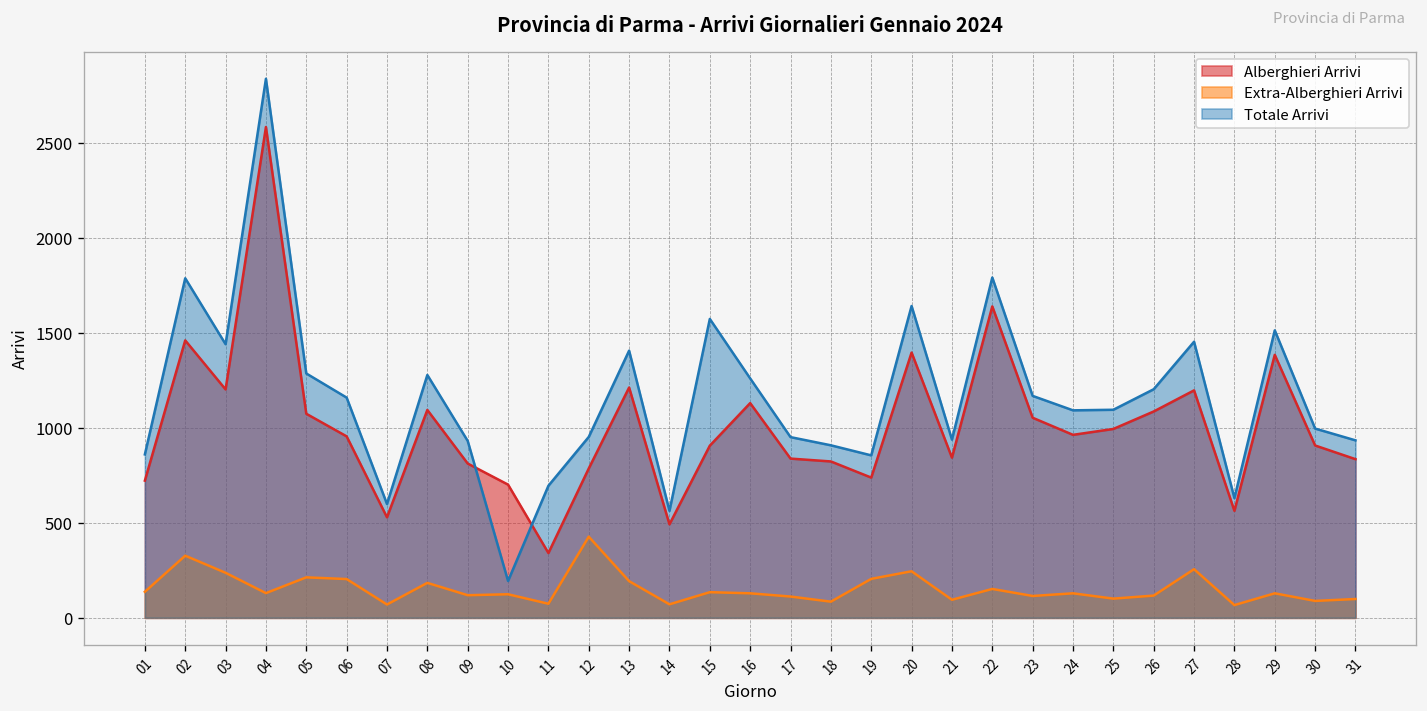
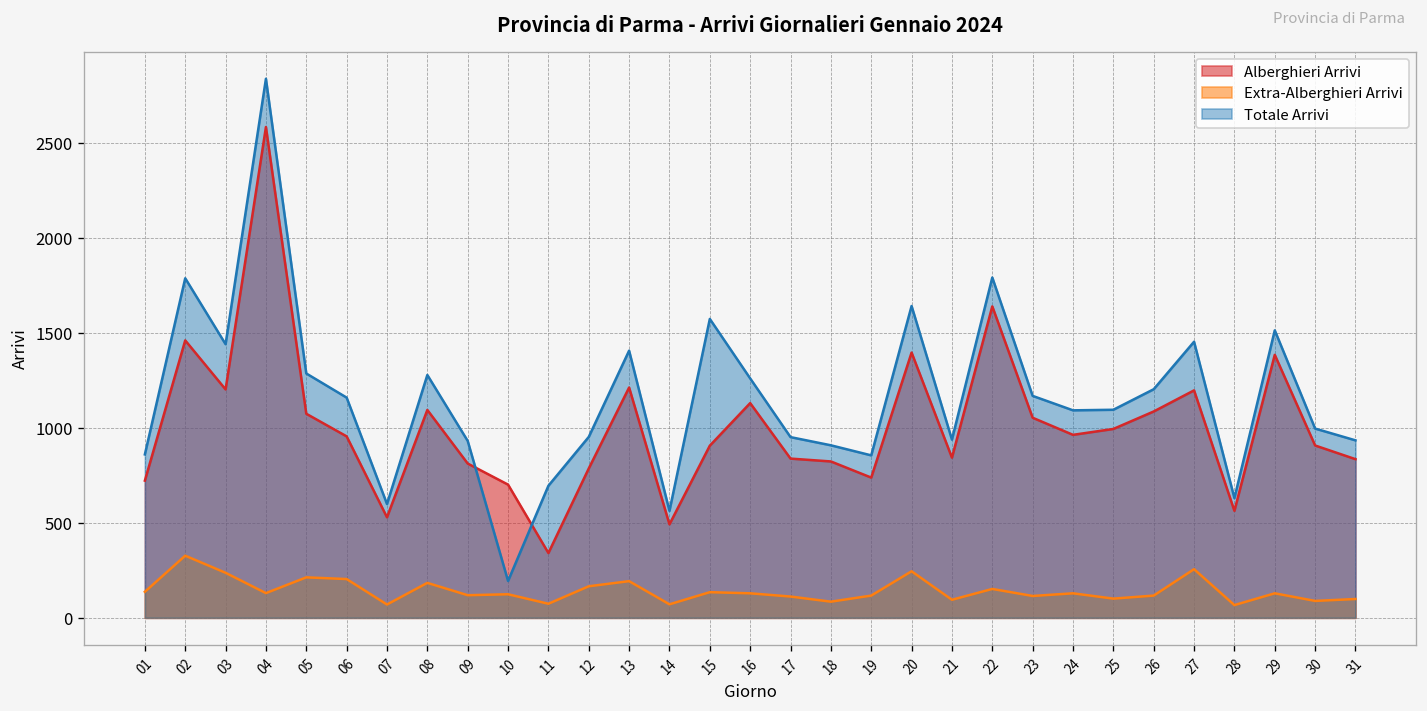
  {
    "Alberghieri Arrivi": {
      "01": 720,
      "02": 1460,
      "03": 1200,
      "04": 2580,
      "05": 1070,
      "06": 960,
      "07": 530,
      "08": 1090,
      "09": 810,
      "10": 700,
      "11": 340,
      "12": 790,
      "13": 1210,
      "14": 490,
      "15": 910,
      "16": 1130,
      "17": 840,
      "18": 820,
      "19": 740,
      "20": 1400,
      "21": 840,
      "22": 1640,
      "23": 1050,
      "24": 960,
      "25": 990,
      "26": 1090,
      "27": 1200,
      "28": 560,
      "29": 1380,
      "30": 910,
      "31": 840
    },
    "Extra-Alberghieri Arrivi": {
      "01": 140,
      "02": 330,
      "03": 240,
      "04": 130,
      "05": 210,
      "06": 200,
      "07": 70,
      "08": 180,
      "09": 120,
      "10": 120,
      "11": 70,
-     "12": 430,
+     "12": 170,
      "13": 190,
      "14": 70,
      "15": 140,
      "16": 130,
      "17": 110,
      "18": 90,
-     "19": 210,
+     "19": 120,
      "20": 250,
      "21": 100,
      "22": 150,
      "23": 120,
      "24": 130,
      "25": 100,
      "26": 120,
      "27": 260,
      "28": 70,
      "29": 130,
      "30": 90,
      "31": 100
    },
    "Totale Arrivi": {
      "01": 860,
      "02": 1790,
      "03": 1440,
      "04": 2840,
      "05": 1290,
      "06": 1160,
      "07": 600,
      "08": 1280,
      "09": 930,
      "10": 190,
      "11": 700,
      "12": 950,
      "13": 1410,
      "14": 560,
      "15": 1570,
      "16": 1260,
      "17": 950,
      "18": 910,
      "19": 860,
      "20": 1640,
      "21": 940,
      "22": 1790,
      "23": 1170,
      "24": 1090,
      "25": 1100,
      "26": 1200,
      "27": 1450,
      "28": 630,
      "29": 1510,
      "30": 1000,
      "31": 930
    }
  }
